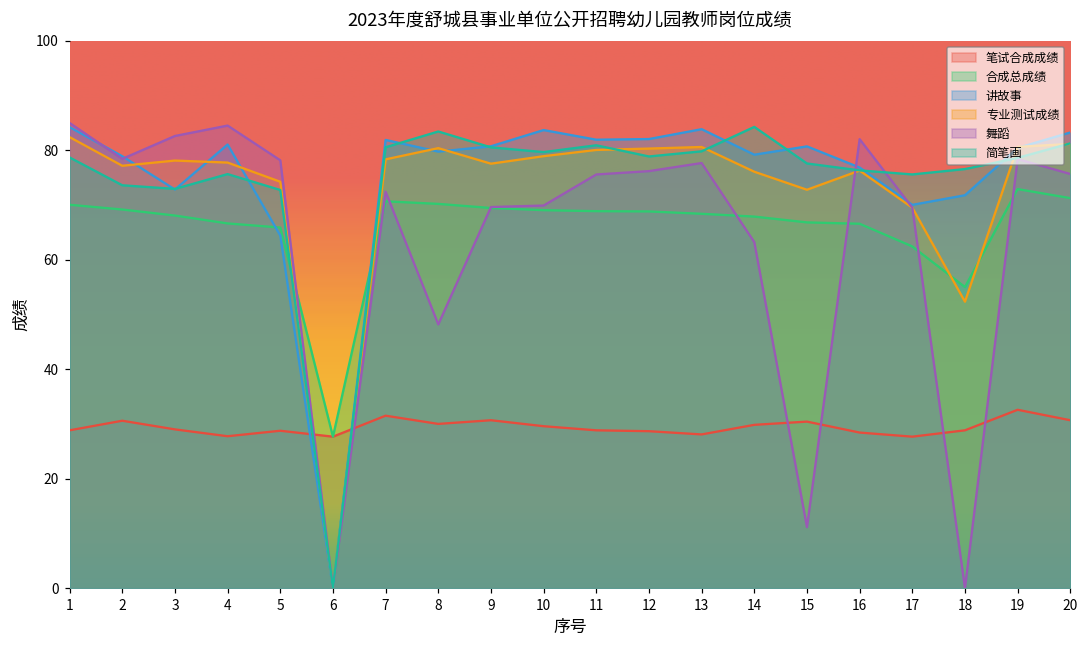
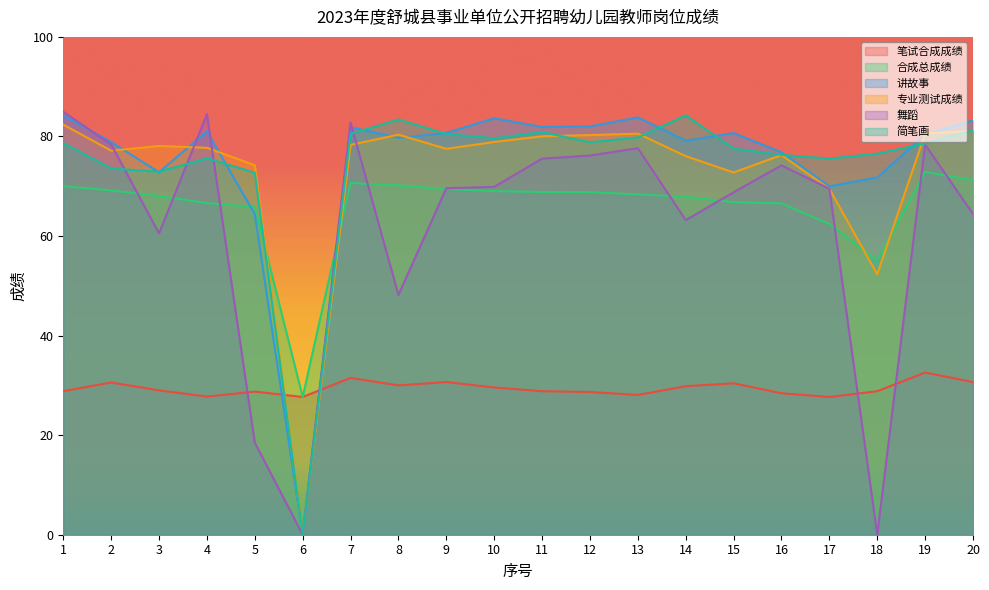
  {
    "舞蹈": {
      "1": 85,
-     "3": 83,
+     "3": 61,
      "4": 84,
-     "5": 78,
-     "7": 72,
+     "5": 19,
+     "7": 83,
      "8": 48,
      "10": 70,
      "11": 76,
      "12": 76,
      "13": 78,
      "14": 63,
-     "15": 11,
-     "16": 82,
+     "15": 69,
+     "16": 74,
      "18": 0,
-     "20": 76
+     "20": 64
    }
  }
